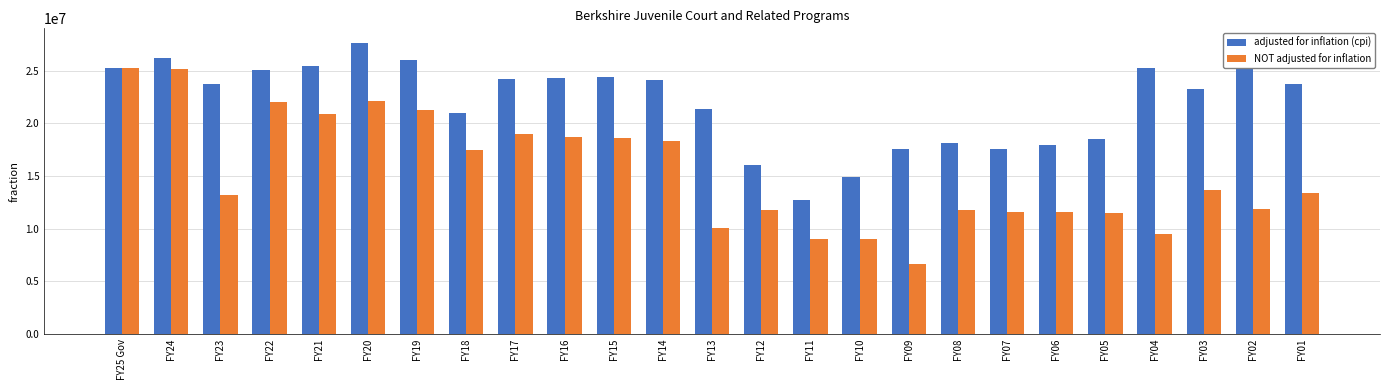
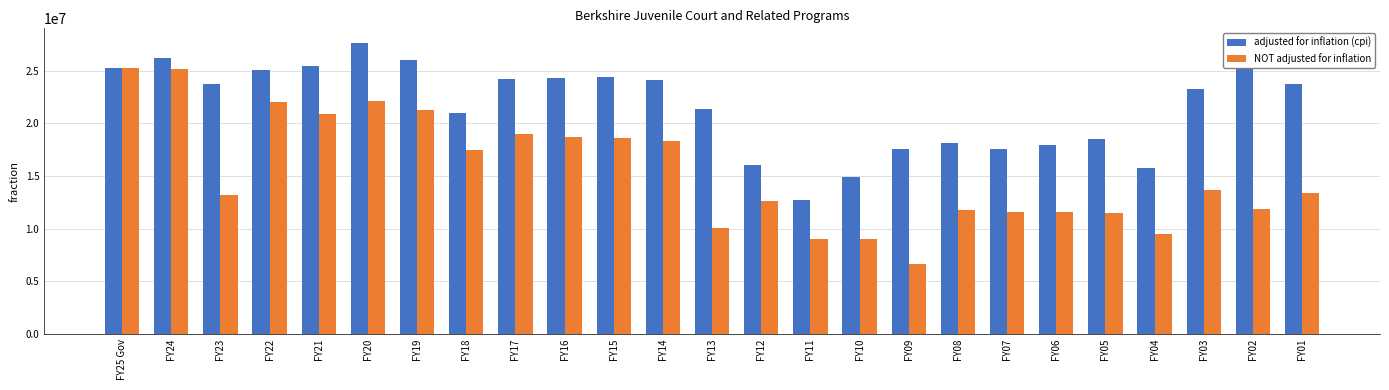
  {
    "adjusted for inflation (cpi)": {
      "FY25 Gov": 25300000,
      "FY24": 26200000,
      "FY23": 23700000,
      "FY22": 25000000,
      "FY21": 25500000,
      "FY20": 27600000,
      "FY19": 26000000,
      "FY18": 21000000,
      "FY17": 24200000,
      "FY16": 24300000,
      "FY15": 24400000,
      "FY14": 24100000,
      "FY13": 21400000,
      "FY12": 16100000,
      "FY11": 12700000,
      "FY10": 14900000,
      "FY09": 17600000,
      "FY08": 18200000,
      "FY07": 17500000,
      "FY06": 18000000,
      "FY05": 18500000,
-     "FY04": 25200000,
+     "FY04": 15700000,
      "FY03": 23300000,
      "FY01": 23700000
    },
    "NOT adjusted for inflation": {
      "FY25 Gov": 25300000,
      "FY24": 25100000,
      "FY23": 13200000,
      "FY22": 22000000,
      "FY21": 20900000,
      "FY20": 22100000,
      "FY19": 21300000,
      "FY18": 17500000,
      "FY17": 19000000,
      "FY16": 18700000,
      "FY15": 18700000,
      "FY14": 18300000,
      "FY13": 10000000,
-     "FY12": 11800000,
+     "FY12": 12700000,
      "FY11": 9100000,
      "FY10": 9000000,
      "FY09": 6600000,
      "FY08": 11700000,
      "FY07": 11600000,
      "FY06": 11600000,
      "FY05": 11500000,
      "FY04": 9500000,
      "FY03": 13700000,
      "FY02": 11900000,
      "FY01": 13400000
    }
  }
